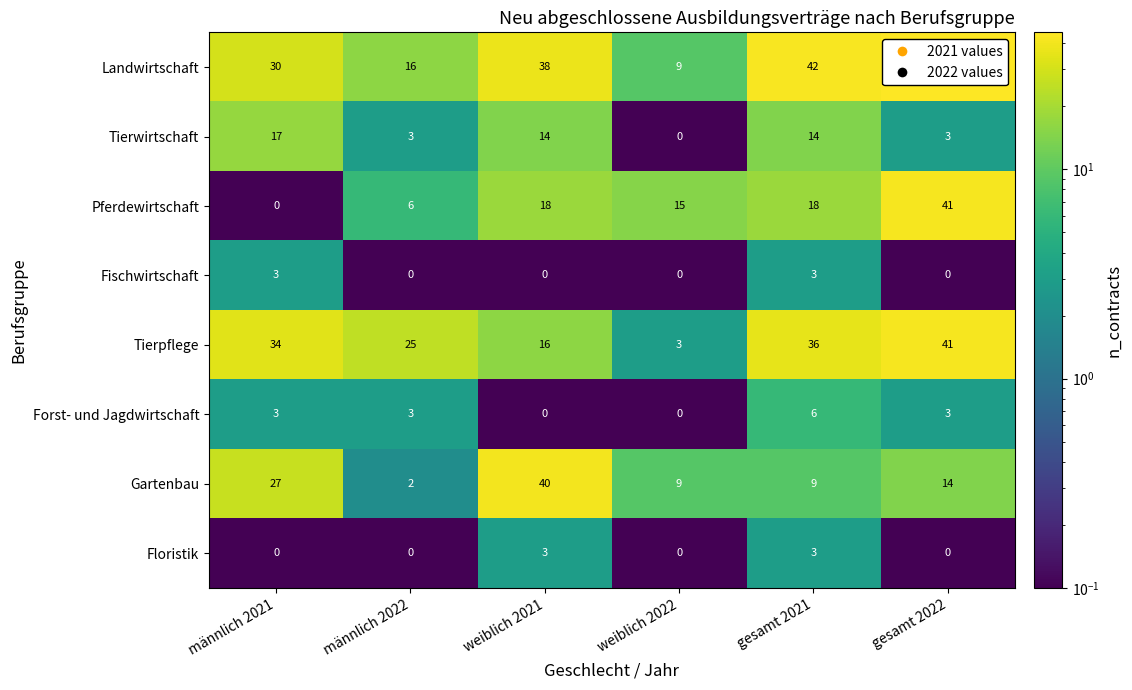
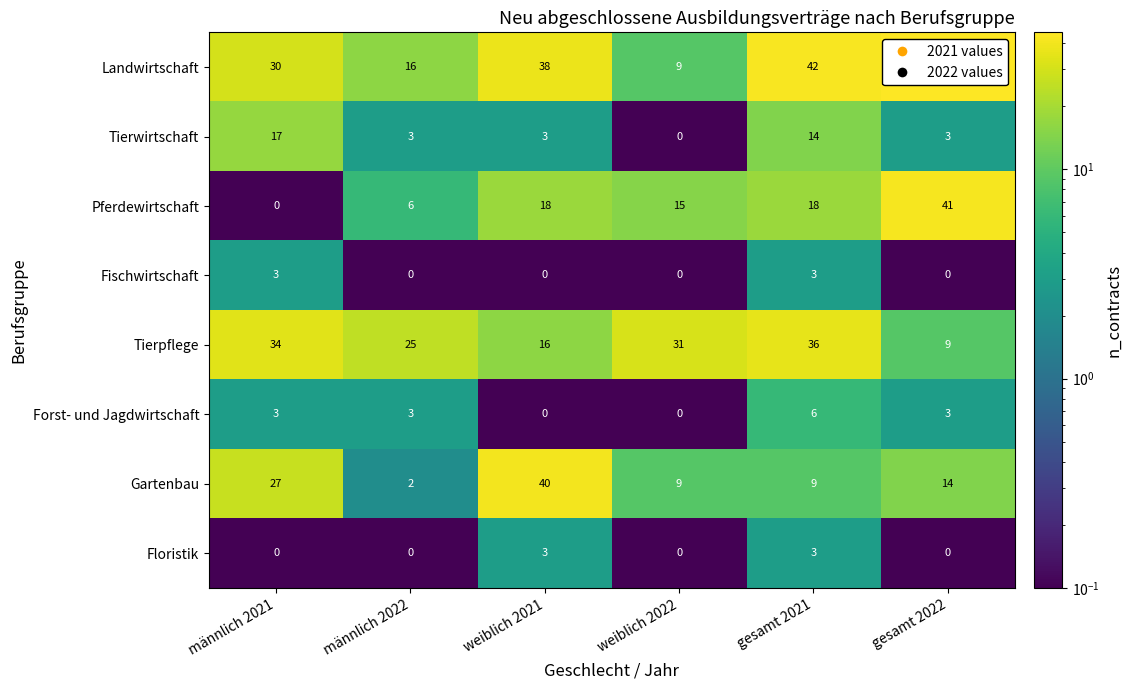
  {
    "Landwirtschaft": {
      "männlich 2021": 30,
      "männlich 2022": 16,
      "weiblich 2021": 38,
      "weiblich 2022": 9,
      "gesamt 2021": 42
    },
    "Tierwirtschaft": {
      "männlich 2021": 17,
      "männlich 2022": 3,
-     "weiblich 2021": 14,
+     "weiblich 2021": 3,
      "weiblich 2022": 0,
      "gesamt 2021": 14,
      "gesamt 2022": 3
    },
    "Pferdewirtschaft": {
      "männlich 2021": 0,
      "männlich 2022": 6,
      "weiblich 2021": 18,
      "weiblich 2022": 15,
      "gesamt 2021": 18,
      "gesamt 2022": 41
    },
    "Fischwirtschaft": {
      "männlich 2021": 3,
      "männlich 2022": 0,
      "weiblich 2021": 0,
      "weiblich 2022": 0,
      "gesamt 2021": 3,
      "gesamt 2022": 0
    },
    "Tierpflege": {
      "männlich 2021": 34,
      "männlich 2022": 25,
      "weiblich 2021": 16,
-     "weiblich 2022": 3,
+     "weiblich 2022": 31,
      "gesamt 2021": 36,
-     "gesamt 2022": 41
+     "gesamt 2022": 9
    },
    "Forst- und Jagdwirtschaft": {
      "männlich 2021": 3,
      "männlich 2022": 3,
      "weiblich 2021": 0,
      "weiblich 2022": 0,
      "gesamt 2021": 6,
      "gesamt 2022": 3
    },
    "Gartenbau": {
      "männlich 2021": 27,
      "männlich 2022": 2,
      "weiblich 2021": 40,
      "weiblich 2022": 9,
      "gesamt 2021": 9,
      "gesamt 2022": 14
    },
    "Floristik": {
      "männlich 2021": 0,
      "männlich 2022": 0,
      "weiblich 2021": 3,
      "weiblich 2022": 0,
      "gesamt 2021": 3,
      "gesamt 2022": 0
    }
  }
